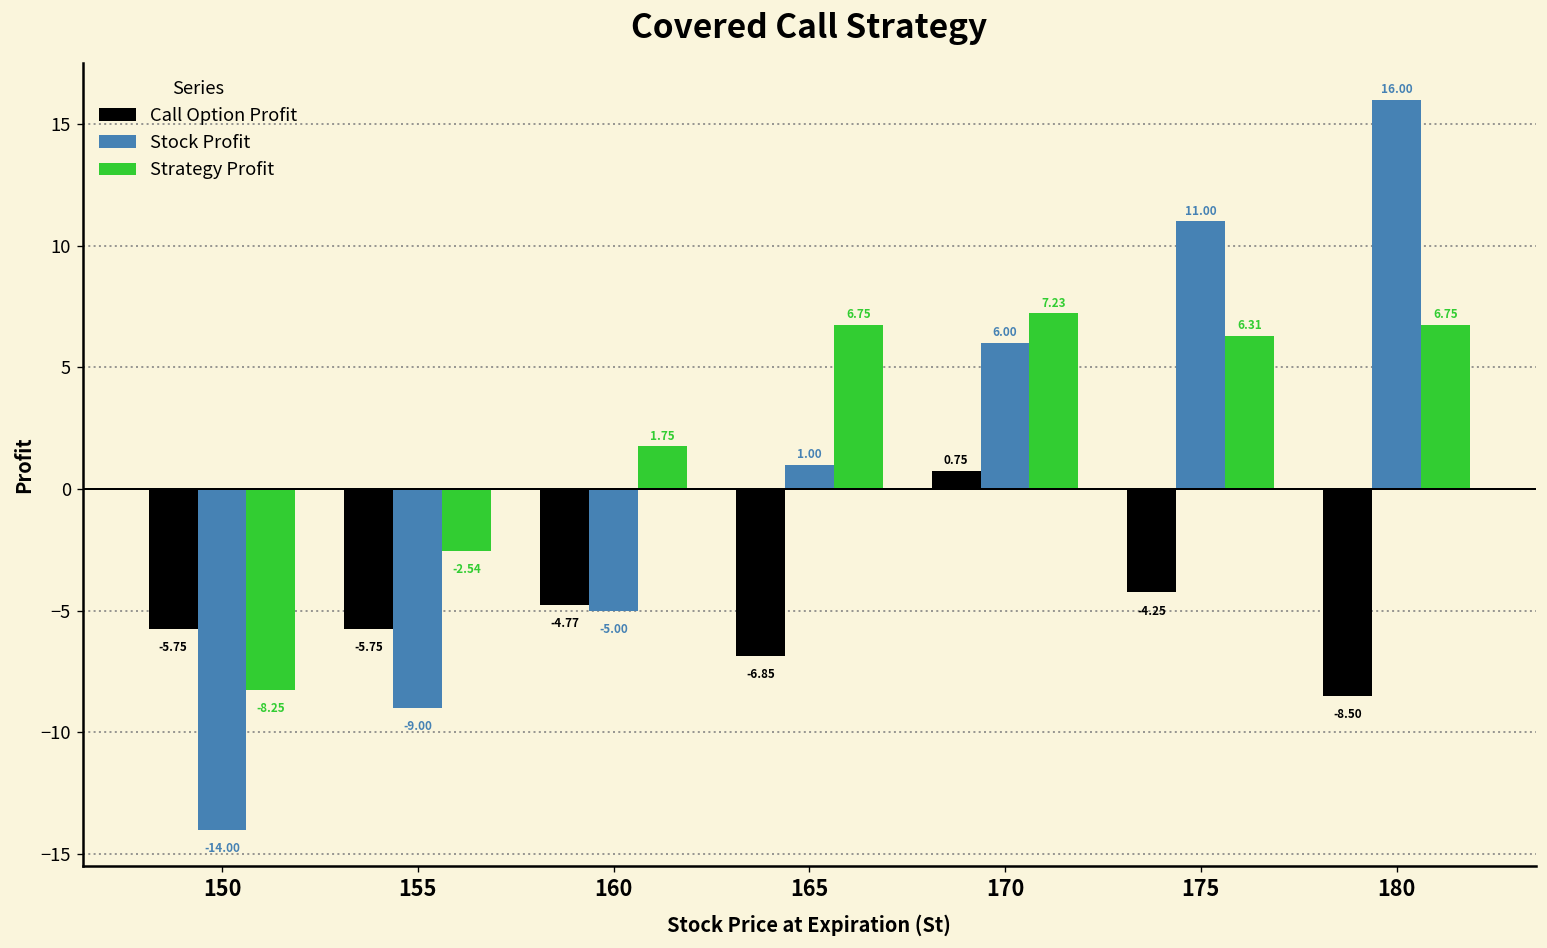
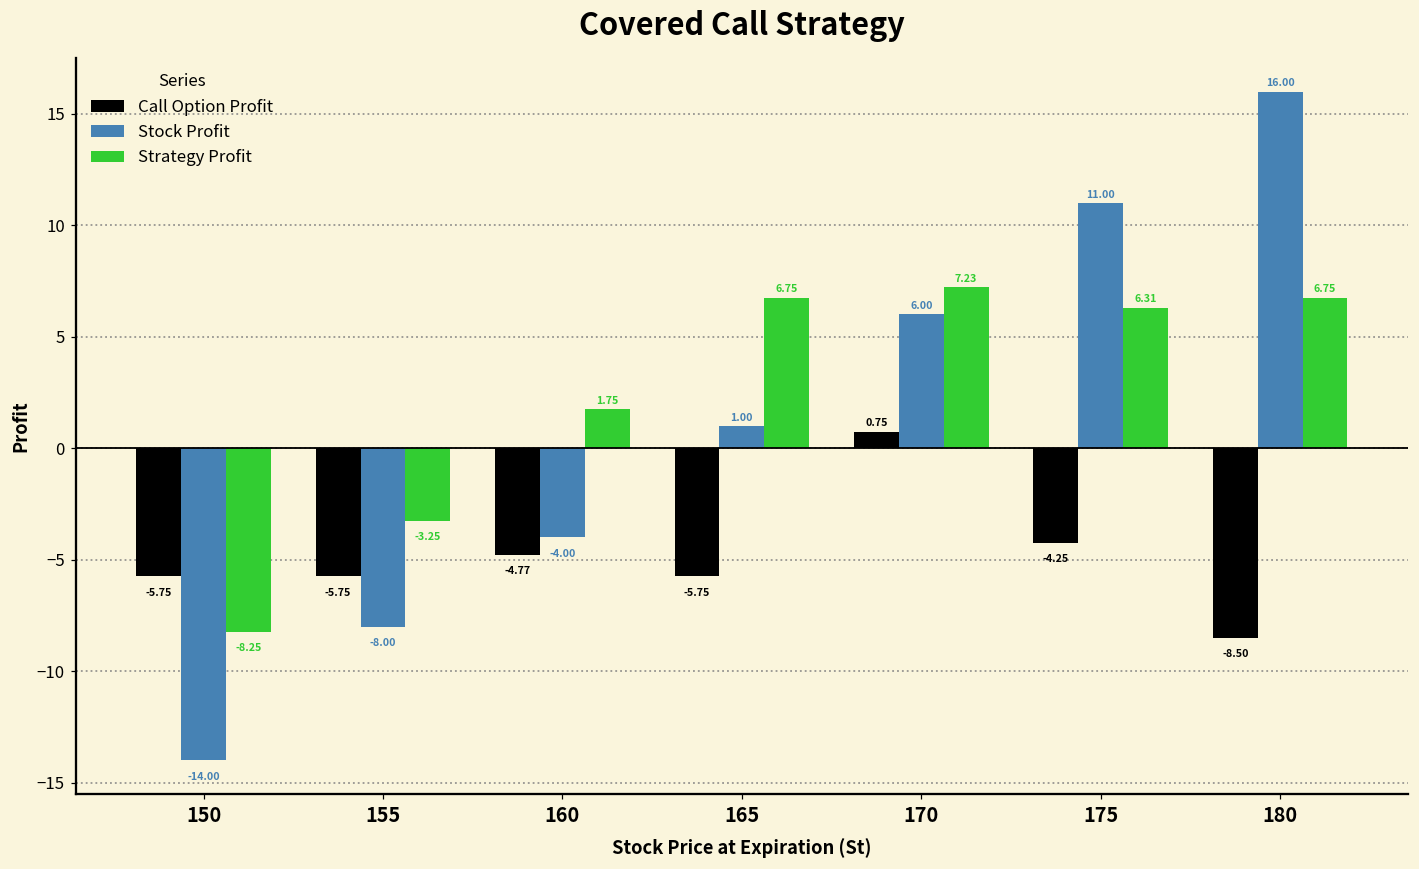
  {
    "Call Option Profit": {
      "150": -5.75,
      "155": -5.75,
      "160": -4.77,
-     "165": -6.85,
+     "165": -5.75,
      "170": 0.75,
      "175": -4.25,
      "180": -8.50
    },
    "Stock Profit": {
      "150": -14.00,
-     "155": -9.00,
-     "160": -5.00,
+     "155": -8.00,
+     "160": -4.00,
      "165": 1.00,
      "170": 6.00,
      "175": 11.00,
      "180": 16.00
    },
    "Strategy Profit": {
      "150": -8.25,
-     "155": -2.54,
+     "155": -3.25,
      "160": 1.75,
      "165": 6.75,
      "170": 7.23,
      "175": 6.31,
      "180": 6.75
    }
  }
